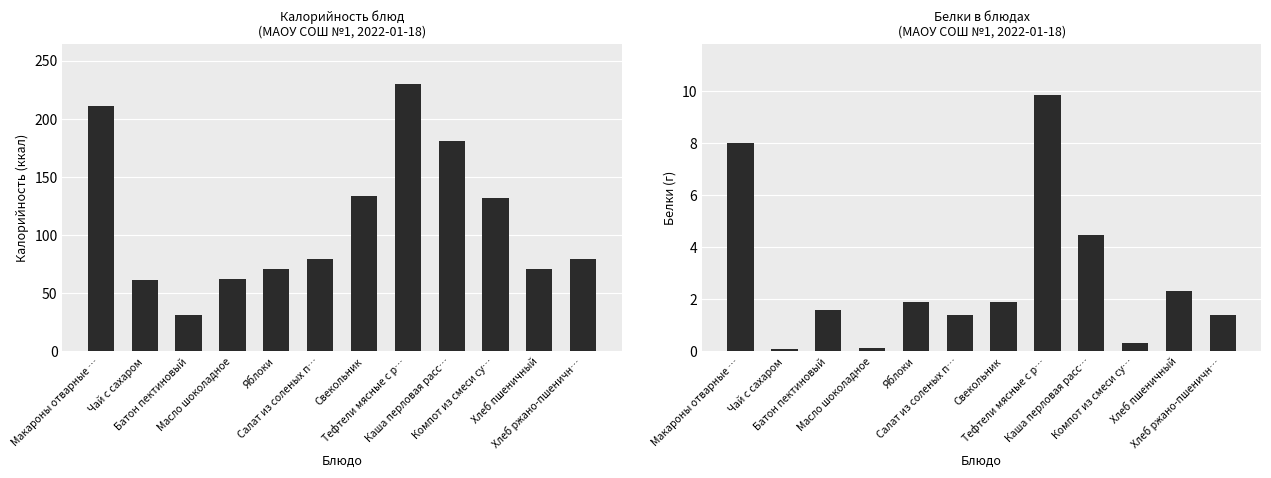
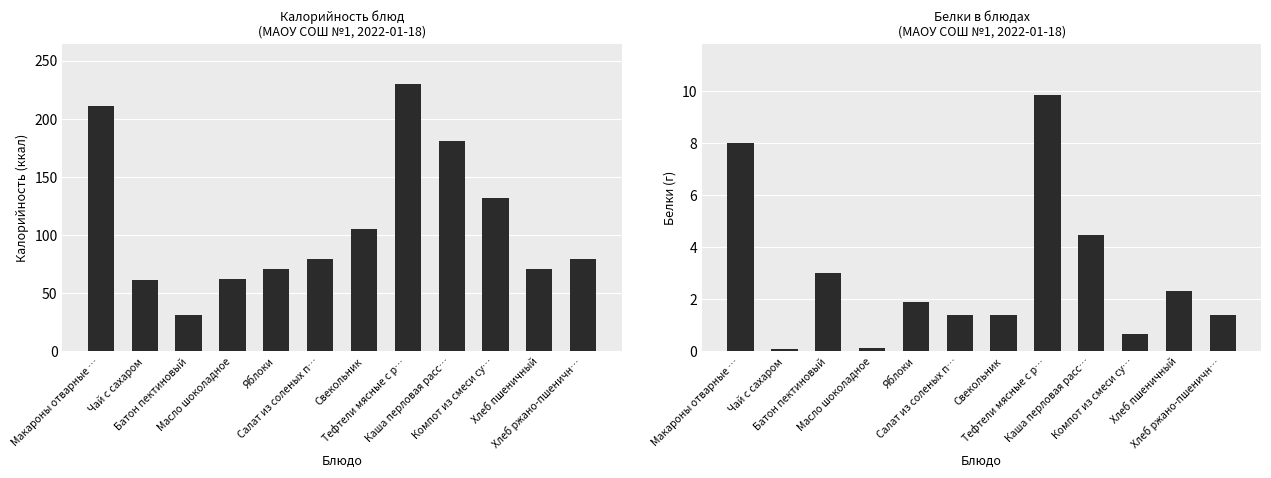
  {
    "Калорийность блюд (МАОУ СОШ №1, 2022-01-18)": {
      "Макароны отварные …": 211,
      "Чай с сахаром": 61,
      "Батон пектиновый": 31,
      "Масло шоколадное": 62,
      "Яблоки": 71,
      "Салат из соленых п…": 79,
-     "Свекольник": 134,
+     "Свекольник": 105,
      "Тефтели мясные с р…": 230,
      "Каша перловая расс…": 181,
      "Компот из смеси су…": 132,
      "Хлеб пшеничный": 71,
      "Хлеб ржано-пшеничн…": 79
    },
    "Белки в блюдах (МАОУ СОШ №1, 2022-01-18)": {
      "Макароны отварные …": 8.0,
      "Чай с сахаром": 0.1,
-     "Батон пектиновый": 1.6,
+     "Батон пектиновый": 3.0,
      "Масло шоколадное": 0.1,
      "Яблоки": 1.9,
      "Салат из соленых п…": 1.4,
-     "Свекольник": 1.9,
+     "Свекольник": 1.4,
      "Тефтели мясные с р…": 9.8,
      "Каша перловая расс…": 4.5,
-     "Компот из смеси су…": 0.3,
+     "Компот из смеси су…": 0.7,
      "Хлеб пшеничный": 2.3,
      "Хлеб ржано-пшеничн…": 1.4
    }
  }
